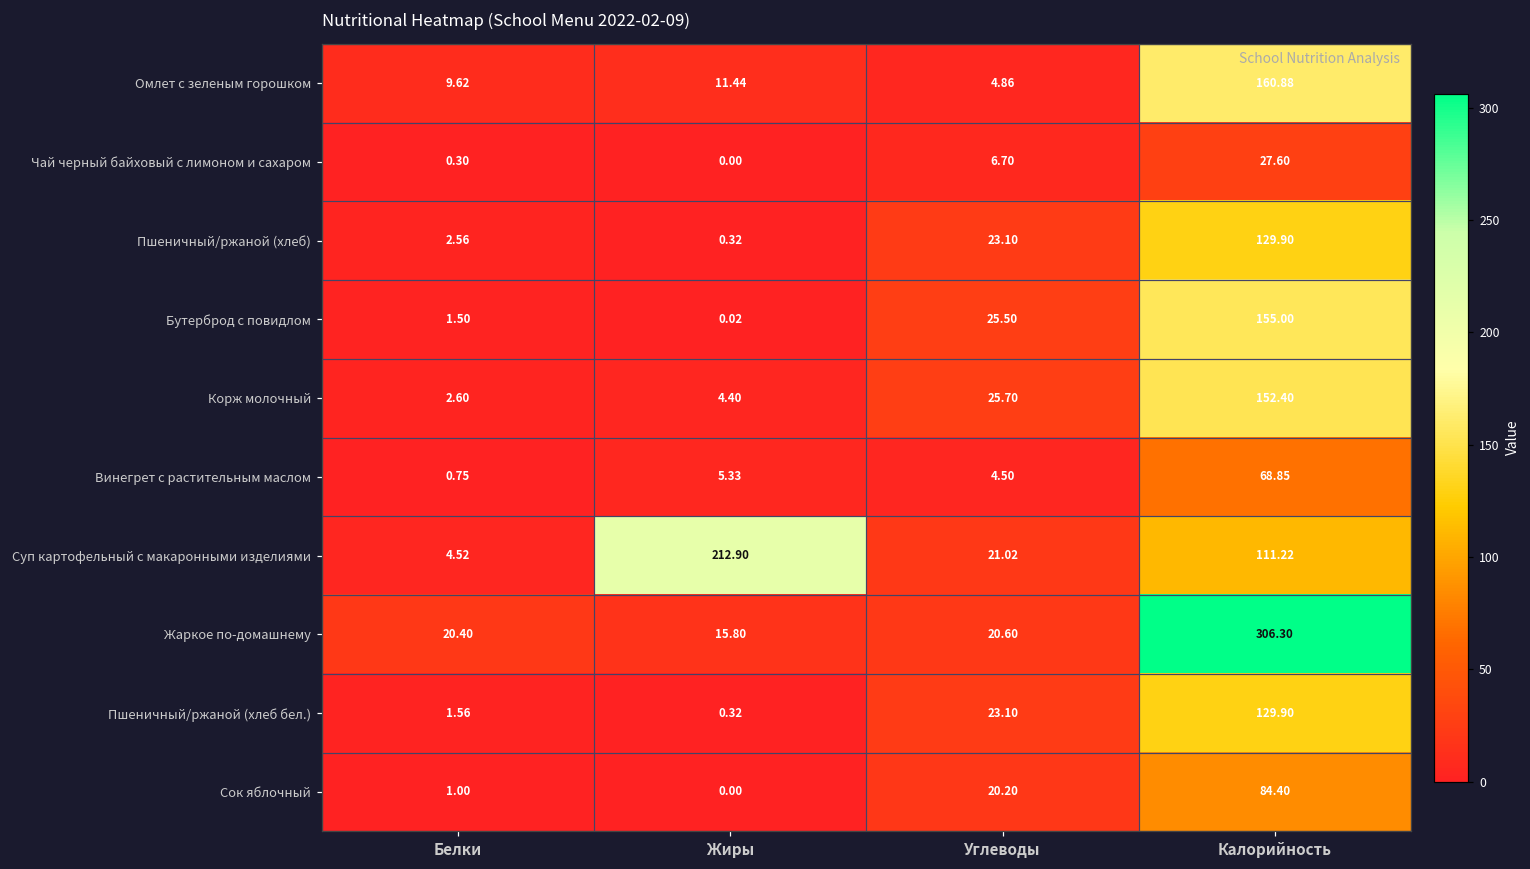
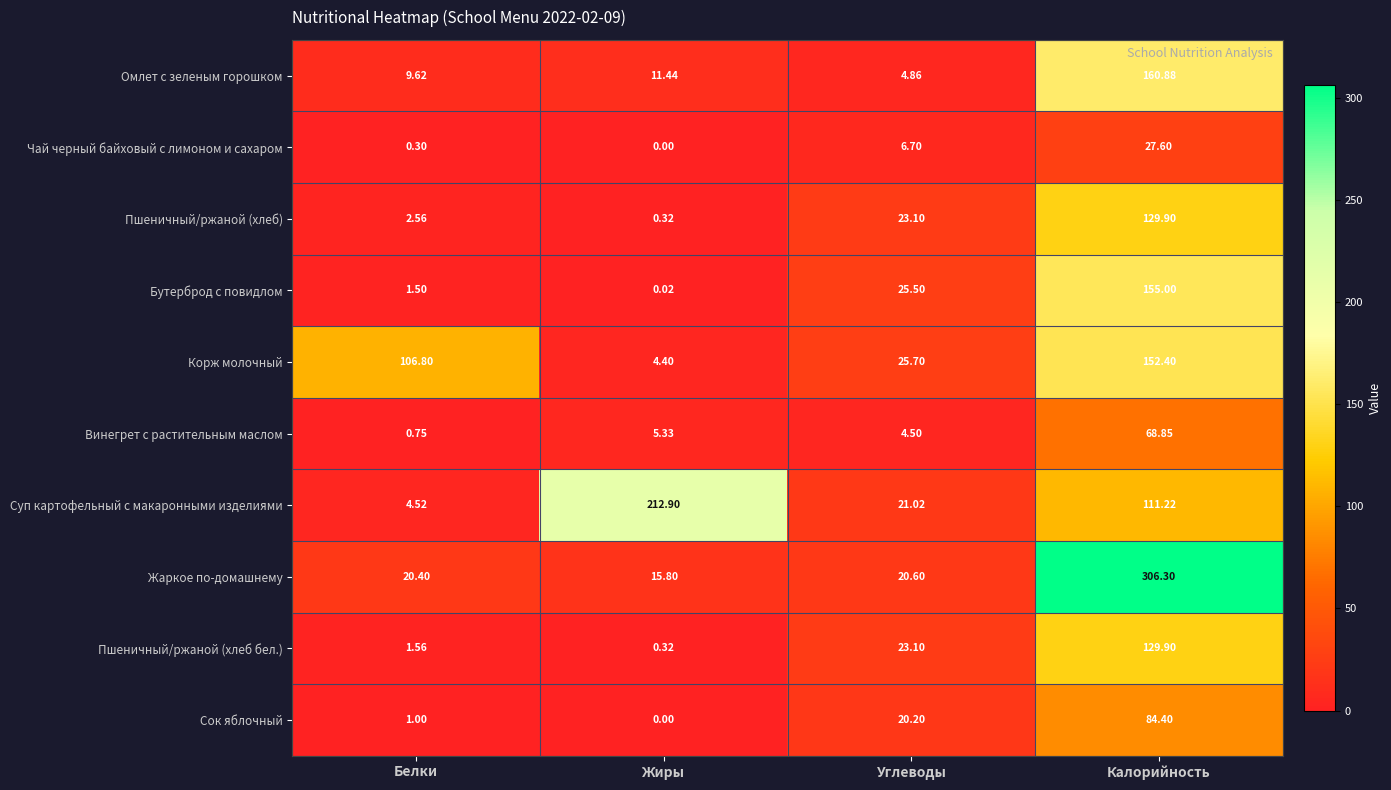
  {
    "Омлет с зеленым горошком": {
      "Белки": 9.62,
      "Жиры": 11.44,
      "Углеводы": 4.86
    },
    "Чай черный байховый с лимоном и сахаром": {
      "Белки": 0.30,
      "Жиры": 0.00,
      "Углеводы": 6.70,
      "Калорийность": 27.60
    },
    "Пшеничный/ржаной (хлеб)": {
      "Белки": 2.56,
      "Жиры": 0.32,
      "Углеводы": 23.10,
      "Калорийность": 129.90
    },
    "Бутерброд с повидлом": {
      "Белки": 1.50,
      "Жиры": 0.02,
      "Углеводы": 25.50,
      "Калорийность": 155.00
    },
    "Корж молочный": {
-     "Белки": 2.60,
+     "Белки": 106.80,
      "Жиры": 4.40,
      "Углеводы": 25.70,
      "Калорийность": 152.40
    },
    "Винегрет с растительным маслом": {
      "Белки": 0.75,
      "Жиры": 5.33,
      "Углеводы": 4.50,
      "Калорийность": 68.85
    },
    "Суп картофельный с макаронными изделиями": {
      "Белки": 4.52,
      "Жиры": 212.90,
      "Углеводы": 21.02,
      "Калорийность": 111.22
    },
    "Жаркое по-домашнему": {
      "Белки": 20.40,
      "Жиры": 15.80,
      "Углеводы": 20.60,
      "Калорийность": 306.30
    },
    "Пшеничный/ржаной (хлеб бел.)": {
      "Белки": 1.56,
      "Жиры": 0.32,
      "Углеводы": 23.10,
      "Калорийность": 129.90
    },
    "Сок яблочный": {
      "Белки": 1.00,
      "Жиры": 0.00,
      "Углеводы": 20.20,
      "Калорийность": 84.40
    }
  }
